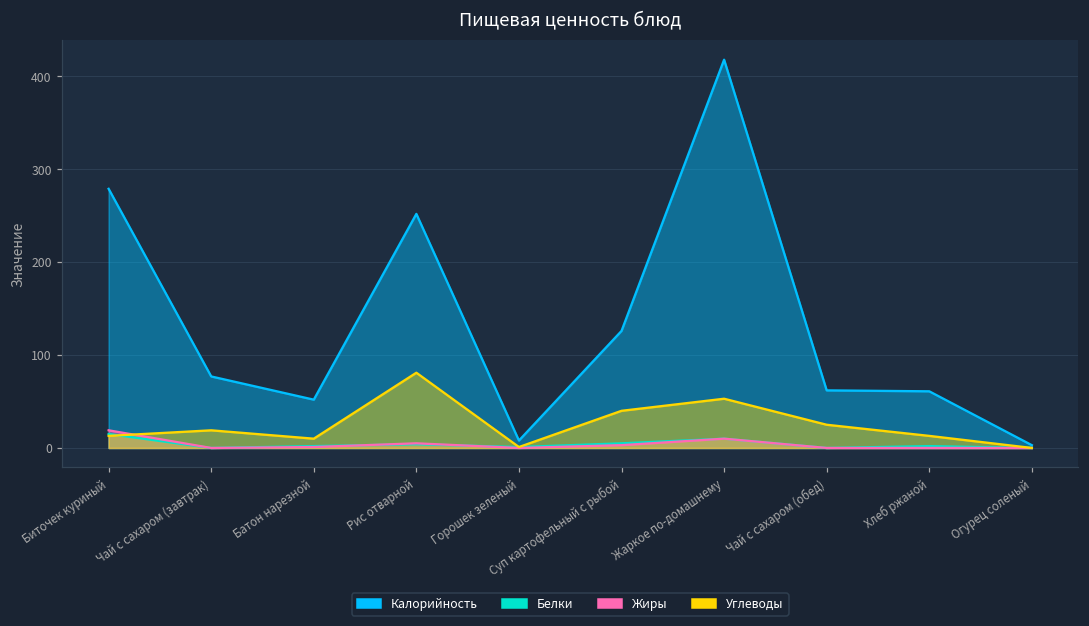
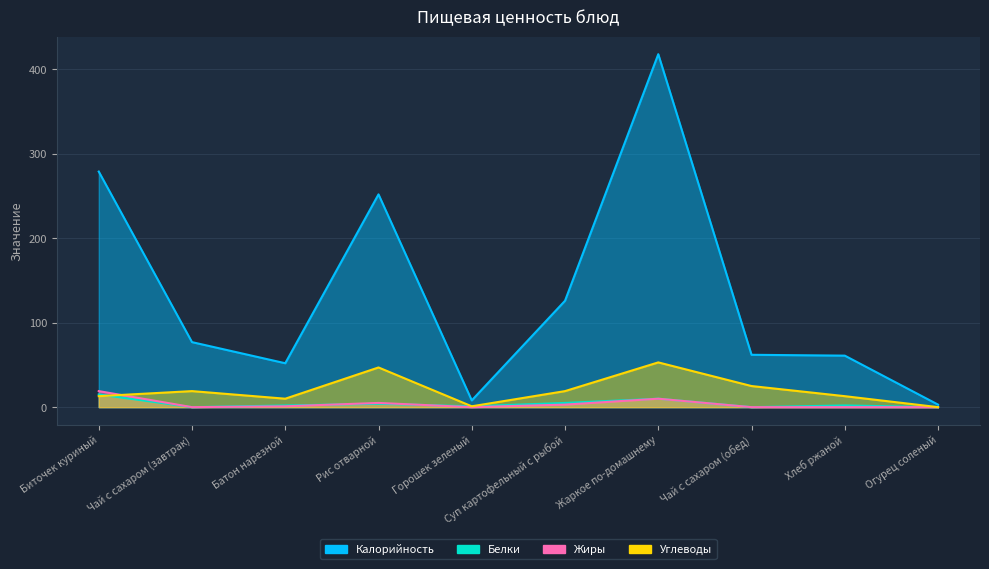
  {
    "Жиры": {
      "Биточек куриный": 20
    },
    "Углеводы": {
      "Чай с сахаром (завтрак)": 20,
      "Батон нарезной": 10,
-     "Рис отварной": 80,
-     "Суп картофельный с рыбой": 40,
+     "Рис отварной": 50,
+     "Суп картофельный с рыбой": 20,
      "Жаркое по-домашнему": 50,
      "Чай с сахаром (обед)": 30,
      "Хлеб ржаной": 10
    }
  }
